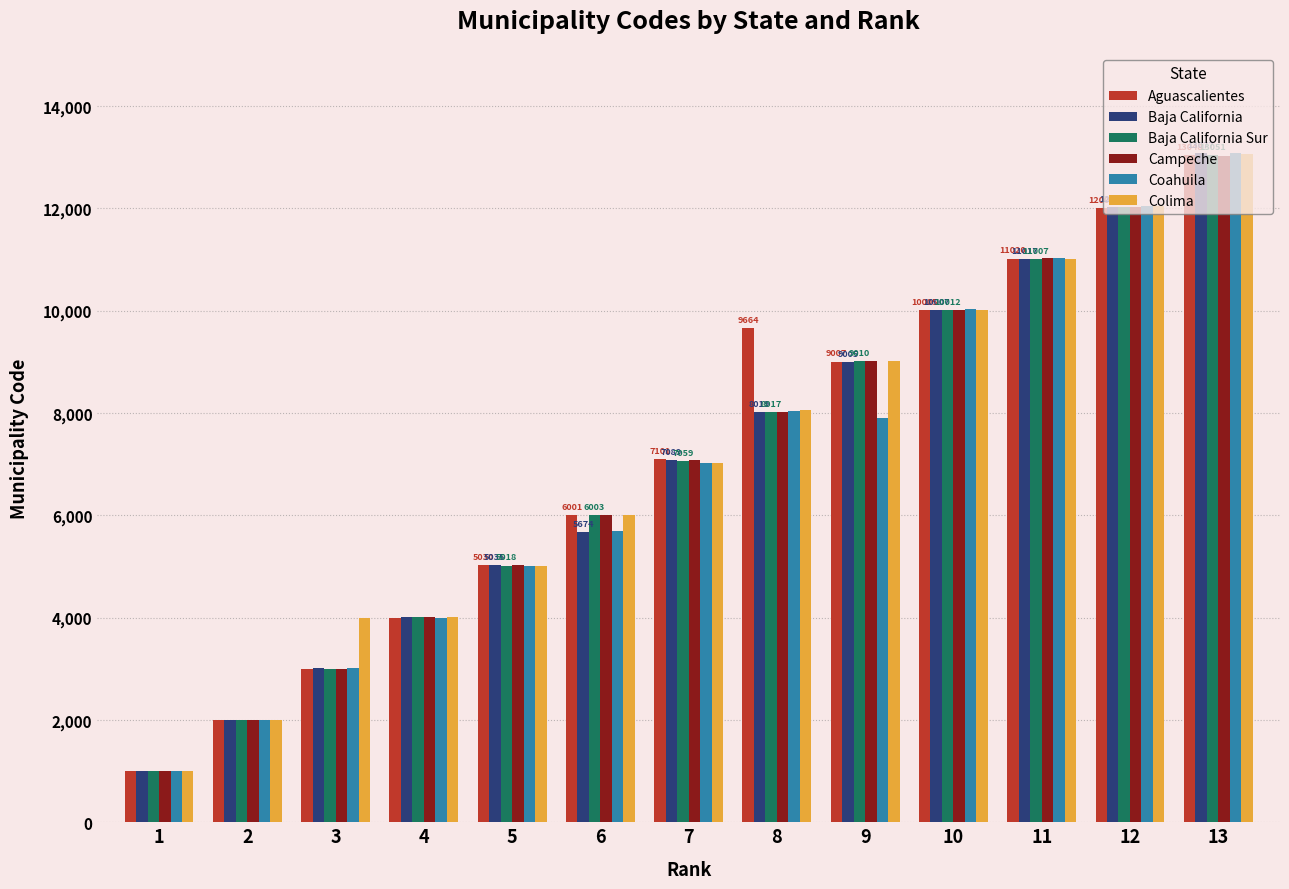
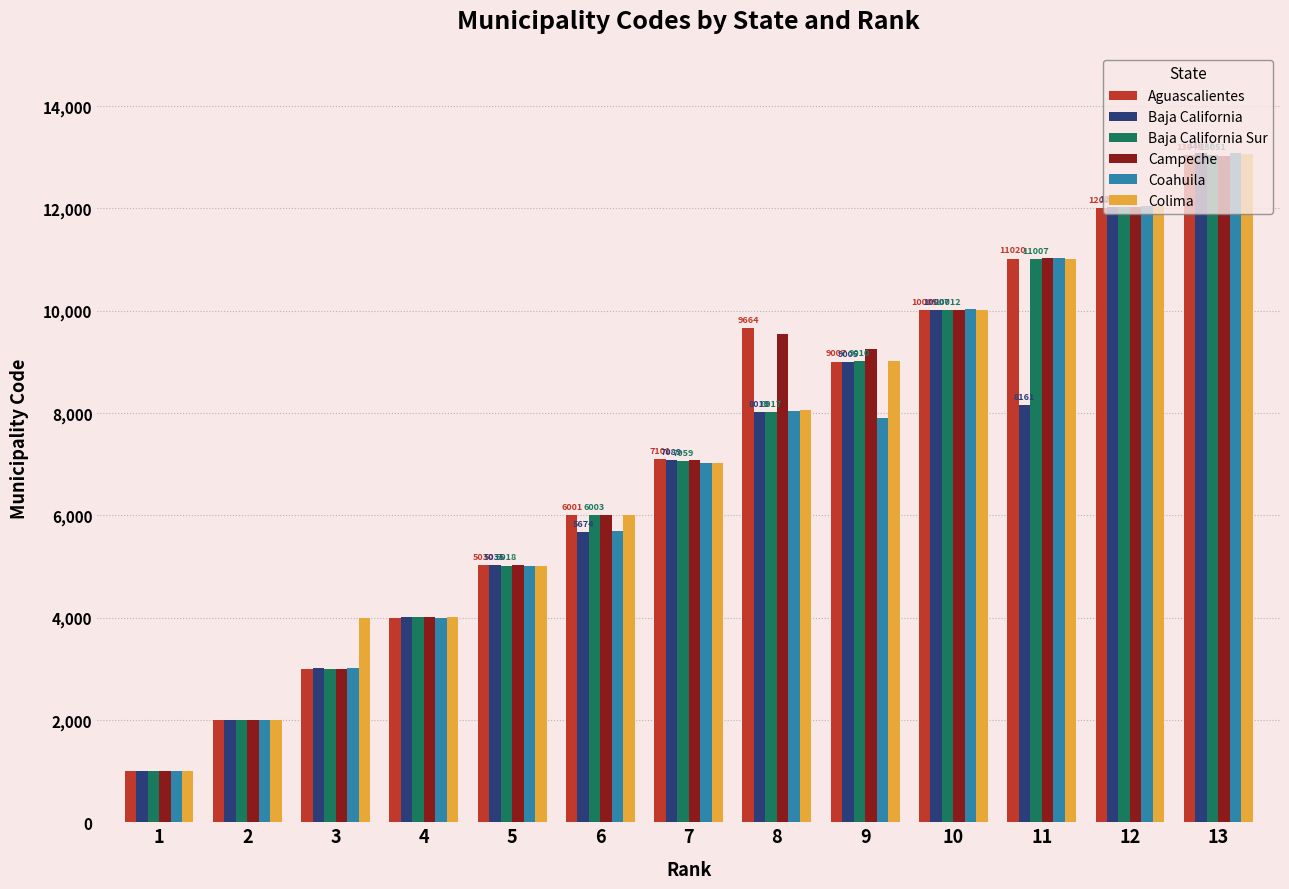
  {
    "Aguascalientes": {
      "6": "6001",
      "8": "9664"
    },
    "Baja California": {
      "6": "5674",
-     "11": "11017"
+     "11": "8161"
    },
    "Baja California Sur": {
      "6": "6003"
    },
    "Campeche": {
      "1": "1,000",
      "2": "2,000",
      "3": "3,000",
      "4": "4,000",
      "5": "5,000",
      "7": "7,100",
-     "8": "8,000",
-     "9": "9,000"
+     "8": "9,600",
+     "9": "9,200"
    },
    "Coahuila": {
      "1": "1,000",
      "2": "2,000",
      "3": "3,000",
      "4": "4,000",
      "5": "5,000",
      "6": "5,700",
      "7": "7,000",
      "8": "8,000",
      "9": "7,900",
      "10": "10,000",
      "11": "11,000"
    },
    "Colima": {
      "1": "1,000",
      "2": "2,000",
      "3": "4,000",
      "4": "4,000",
      "5": "5,000",
      "6": "6,000",
      "7": "7,000",
      "8": "8,100",
      "9": "9,000",
      "10": "10,000",
      "11": "11,000"
    }
  }
